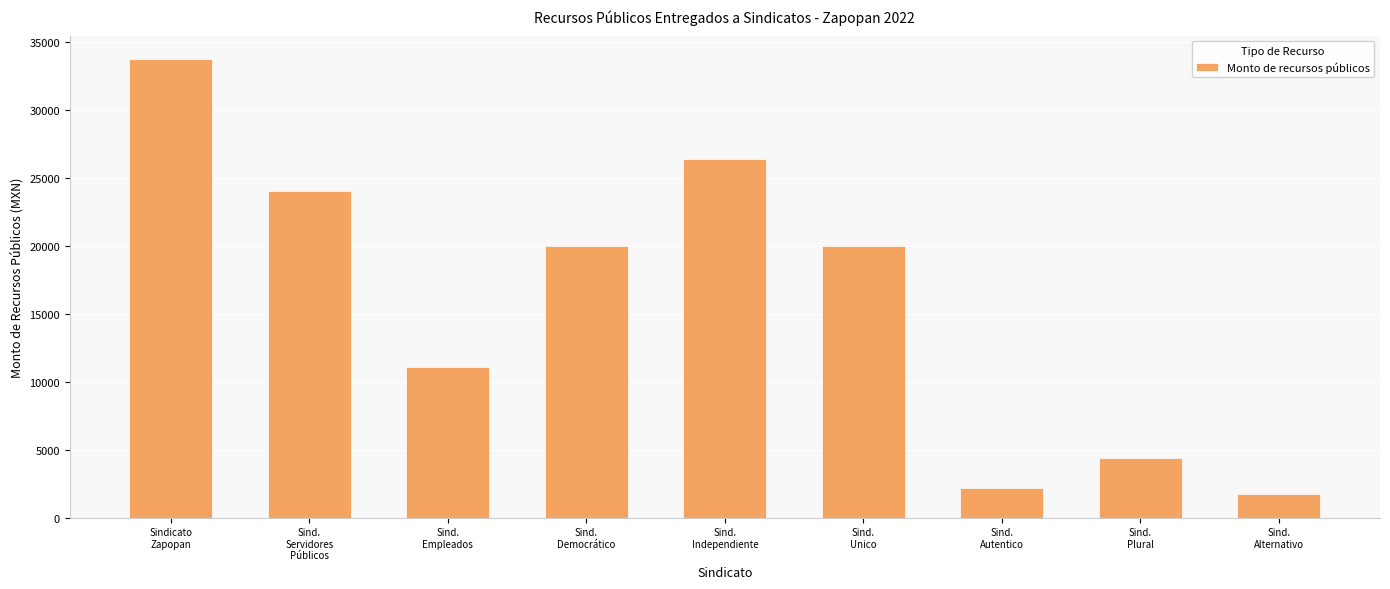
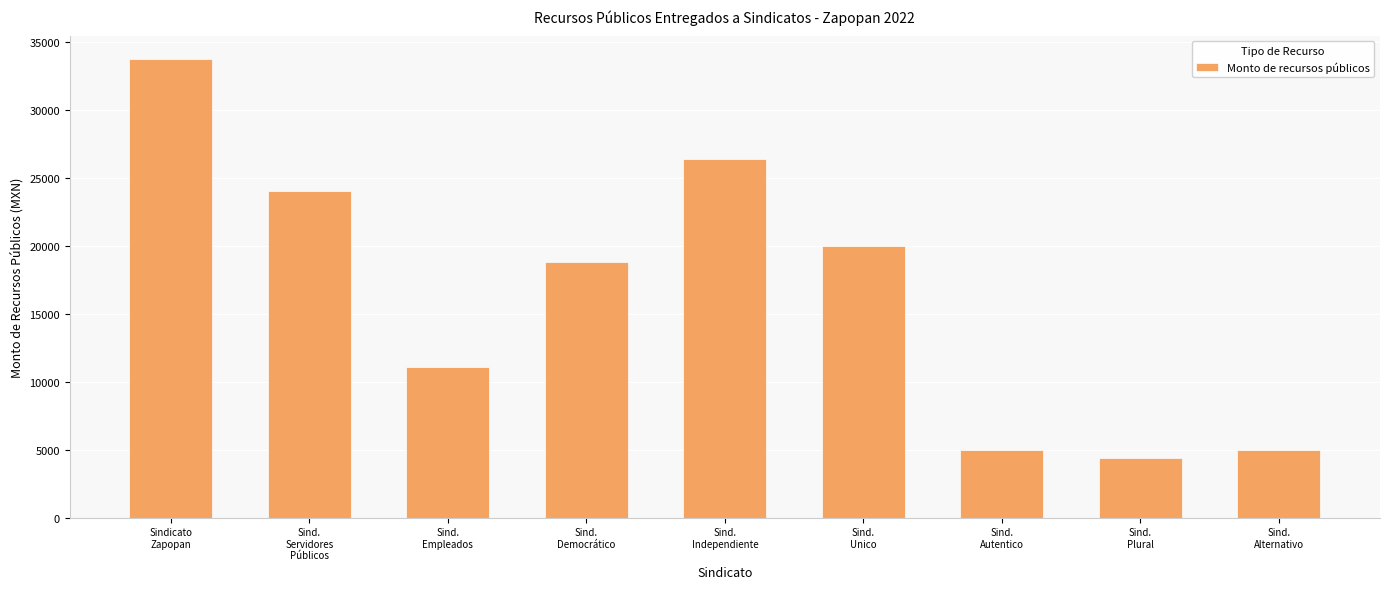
  {
    "Sindicato Zapopan": 33800,
    "Sind. Servidores Públicos": 24000,
    "Sind. Empleados": 11100,
-   "Sind. Democrático": 20000,
+   "Sind. Democrático": 18800,
    "Sind. Independiente": 26400,
    "Sind. Unico": 20000,
-   "Sind. Autentico": 2100,
+   "Sind. Autentico": 5000,
    "Sind. Plural": 4300,
-   "Sind. Alternativo": 1700
+   "Sind. Alternativo": 5000
  }
